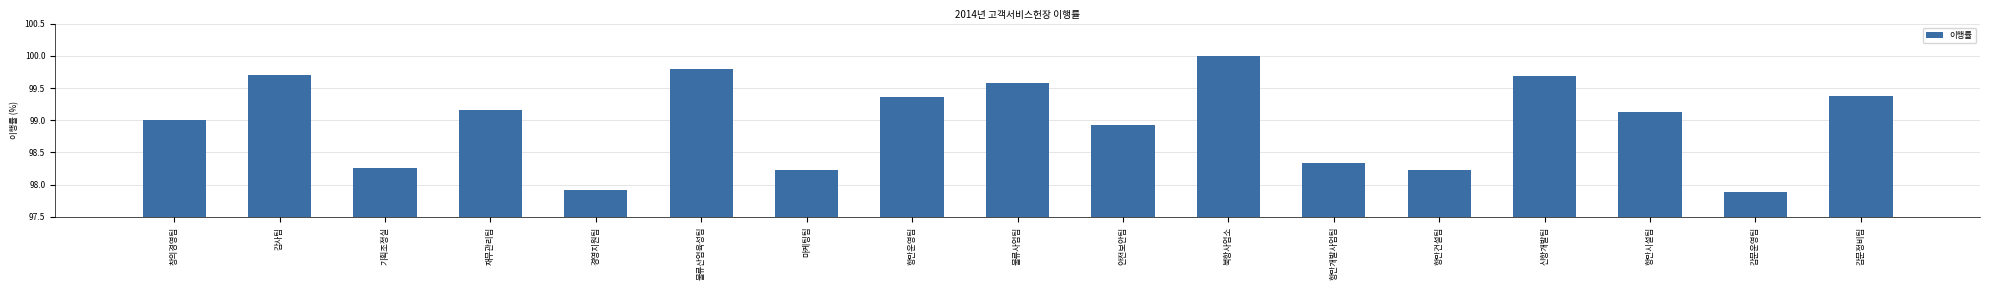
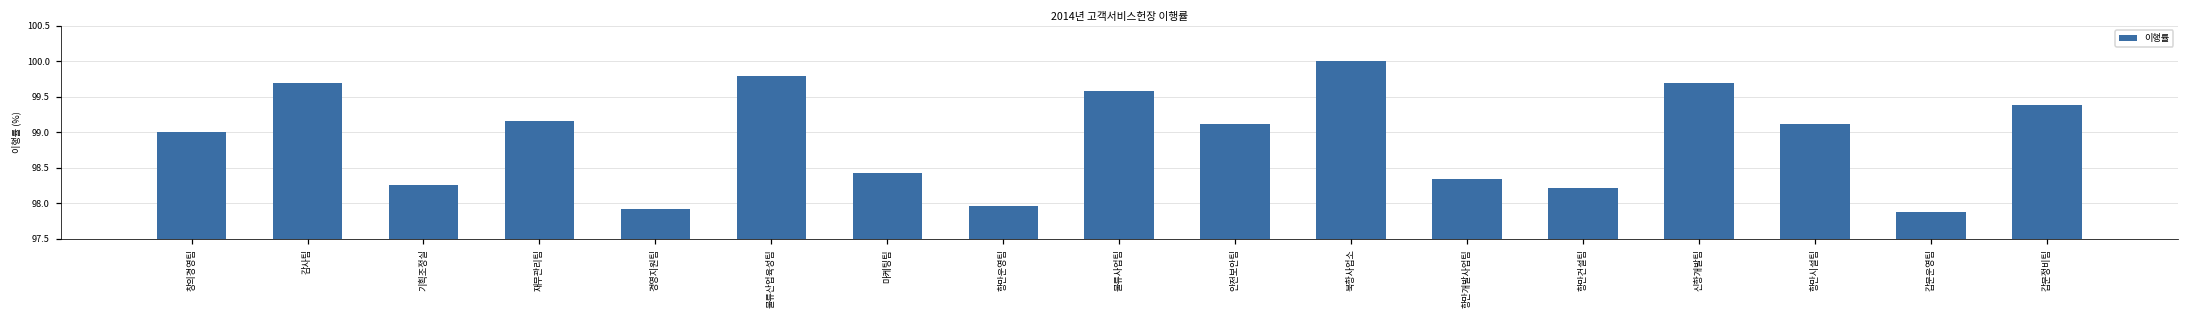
  {
    "창의경영팀": 99.0,
    "감사팀": 99.7,
    "기획조정실": 98.3,
    "재무관리팀": 99.2,
    "경영지원팀": 97.9,
    "물류산업육성팀": 99.8,
-   "마케팅팀": 98.2,
-   "항만운영팀": 99.4,
+   "마케팅팀": 98.4,
+   "항만운영팀": 98.0,
    "물류사업팀": 99.6,
-   "안전보안팀": 98.9,
+   "안전보안팀": 99.1,
    "북항사업소": 100.0,
    "항만개발사업팀": 98.3,
    "항만건설팀": 98.2,
    "신항개발팀": 99.7,
    "항만시설팀": 99.1,
    "갑문운영팀": 97.9,
    "갑문정비팀": 99.4
  }
